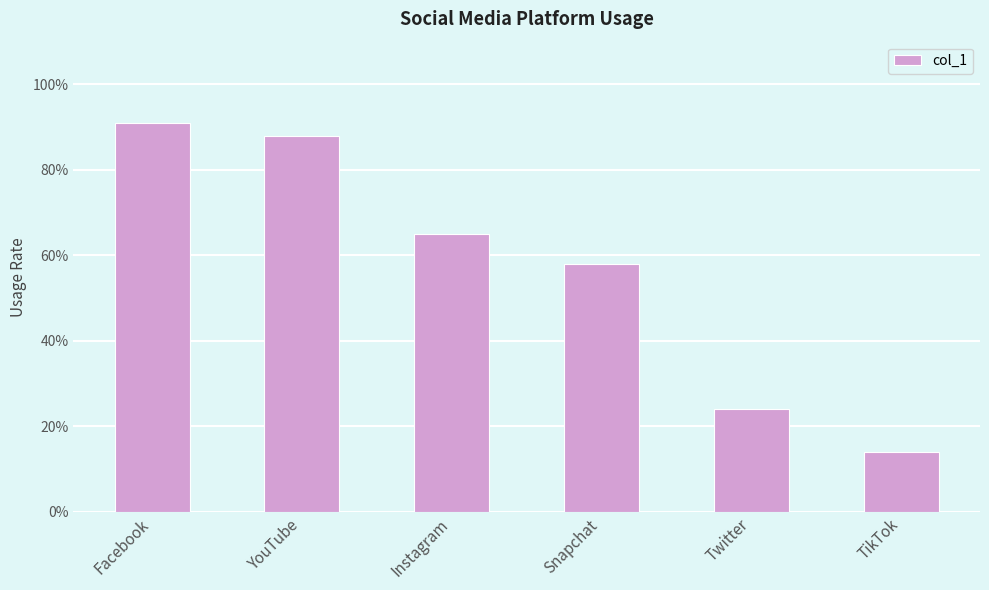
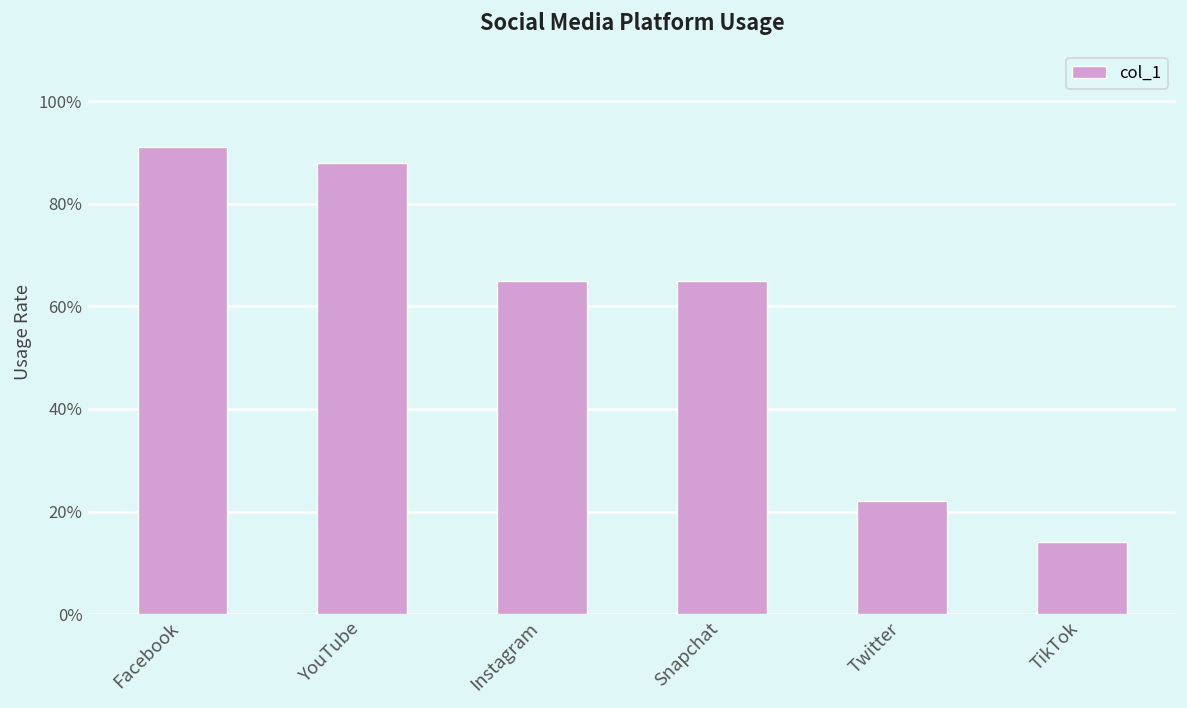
  {
    "Facebook": "91%",
    "YouTube": "88%",
    "Instagram": "65%",
-   "Snapchat": "58%",
-   "Twitter": "24%",
+   "Snapchat": "65%",
+   "Twitter": "22%",
    "TikTok": "14%"
  }
